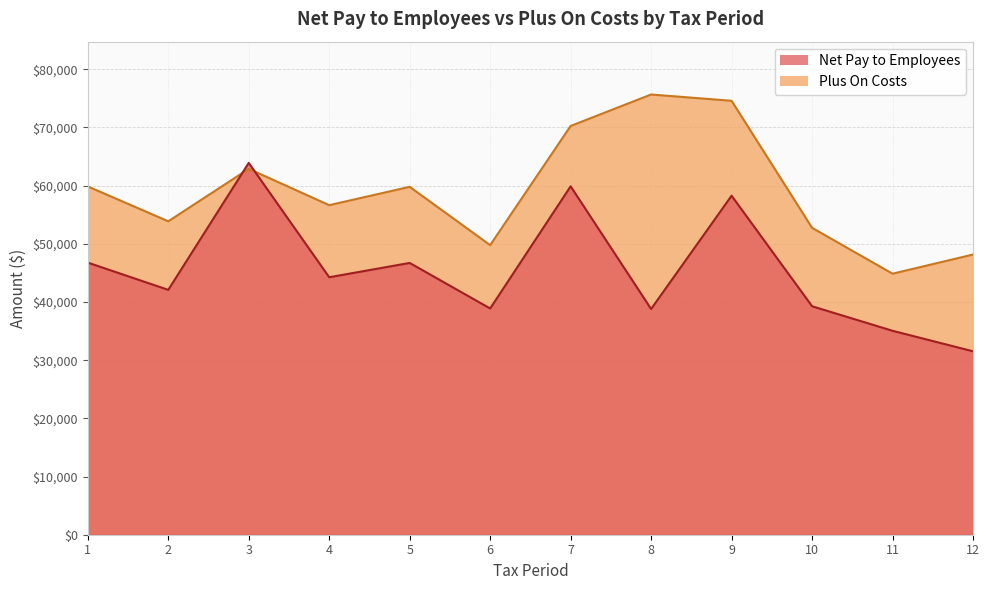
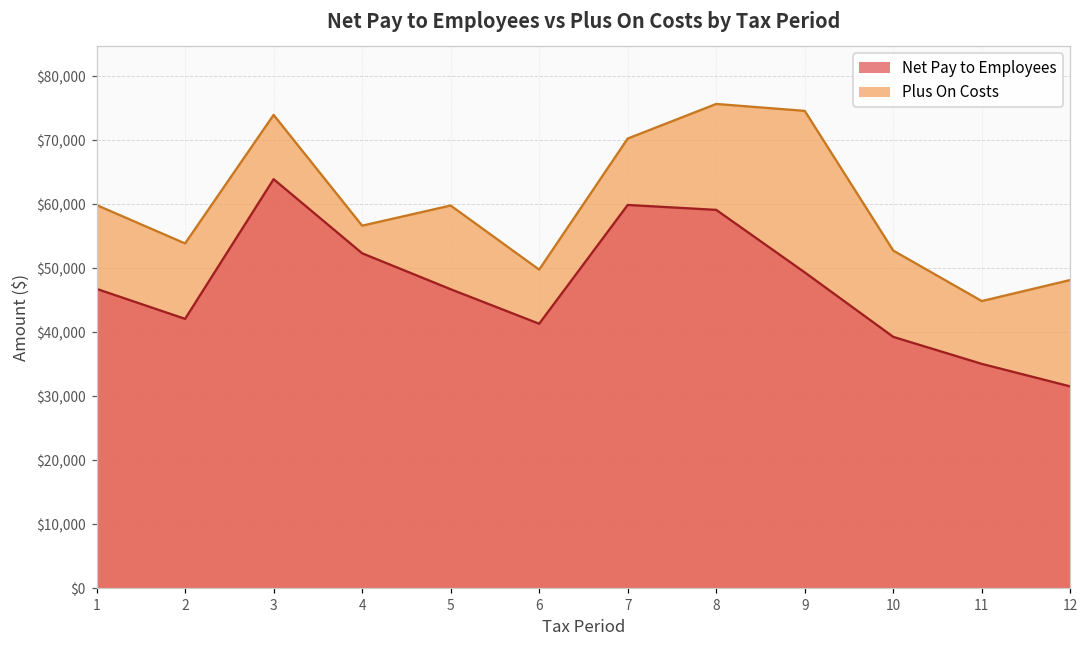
  {
    "Plus On Costs": {
      "1": "$60,000",
      "2": "$54,000",
-     "3": "$63,000",
+     "3": "$74,000",
      "4": "$57,000",
      "5": "$60,000",
      "6": "$50,000",
      "7": "$70,000",
      "8": "$76,000",
      "9": "$75,000",
      "10": "$53,000",
      "11": "$45,000",
      "12": "$48,000"
    },
    "Net Pay to Employees": {
      "1": "$47,000",
      "2": "$42,000",
      "3": "$64,000",
-     "4": "$44,000",
+     "4": "$52,000",
      "5": "$47,000",
-     "6": "$39,000",
+     "6": "$41,000",
      "7": "$60,000",
-     "8": "$39,000",
-     "9": "$58,000",
+     "8": "$59,000",
+     "9": "$49,000",
      "10": "$39,000",
      "11": "$35,000",
      "12": "$32,000"
    }
  }
